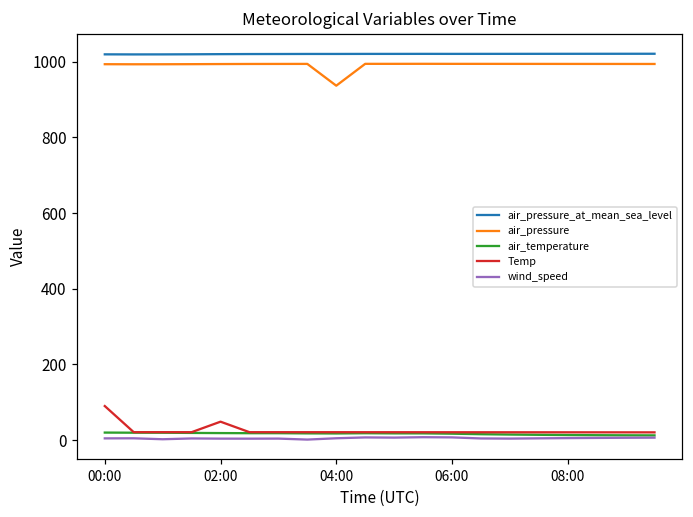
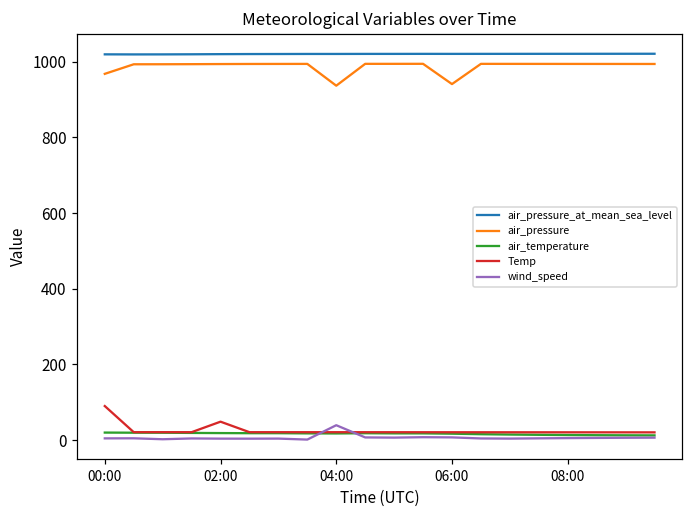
  {
    "air_pressure_at_mean_sea_level": {
      "00:00": 1020,
      "02:00": 1020,
      "04:00": 1020,
      "06:00": 1020,
      "08:00": 1020
    },
    "air_pressure": {
-     "00:00": 990,
+     "00:00": 970,
      "02:00": 990,
      "04:00": 940,
-     "06:00": 990,
+     "06:00": 940,
      "08:00": 990
    },
    "air_temperature": {
      "00:00": 20,
      "02:00": 20
    },
    "Temp": {
      "00:00": 90,
      "02:00": 50
    },
    "wind_speed": {
      "00:00": 0,
      "02:00": 0,
-     "04:00": 0,
+     "04:00": 40,
      "06:00": 10,
      "08:00": 10
    }
  }
